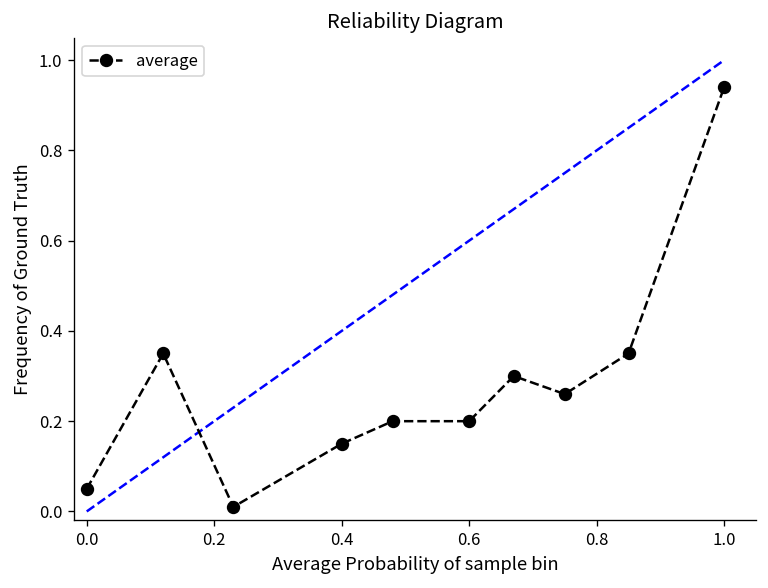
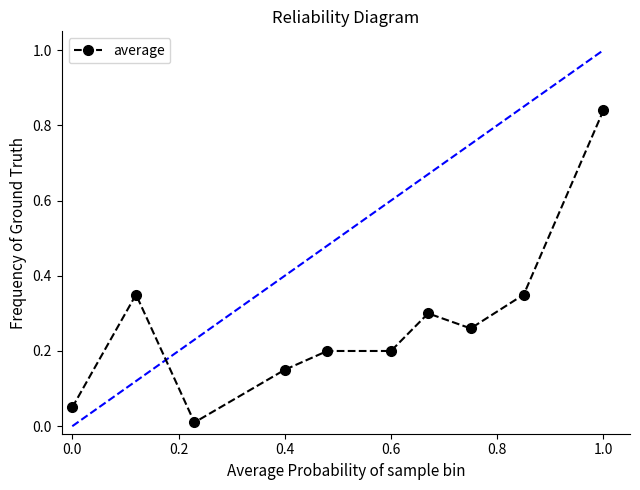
  {
    "average": {
      "0.0": 0.05,
      "0.4": 0.15,
      "0.6": 0.20,
-     "1.0": 0.94
+     "1.0": 0.84
    }
  }
